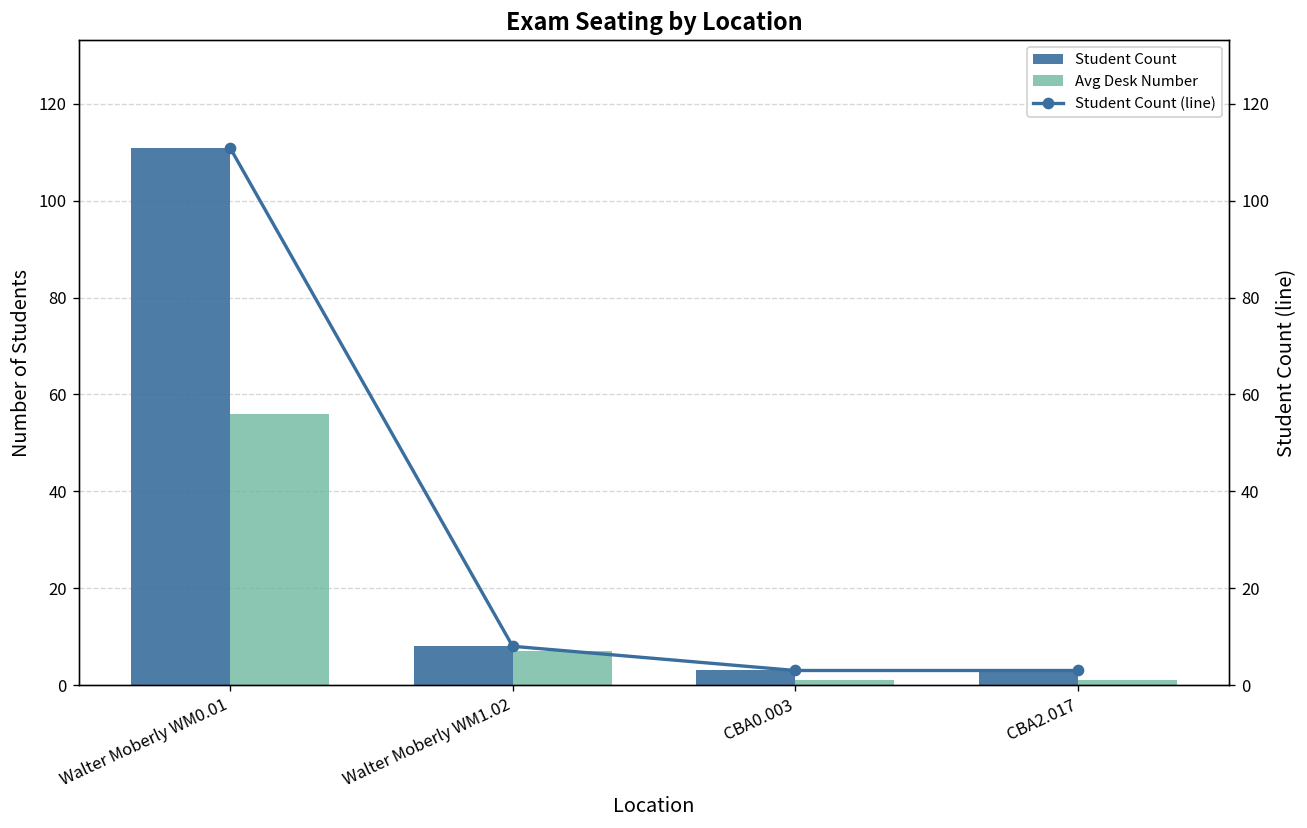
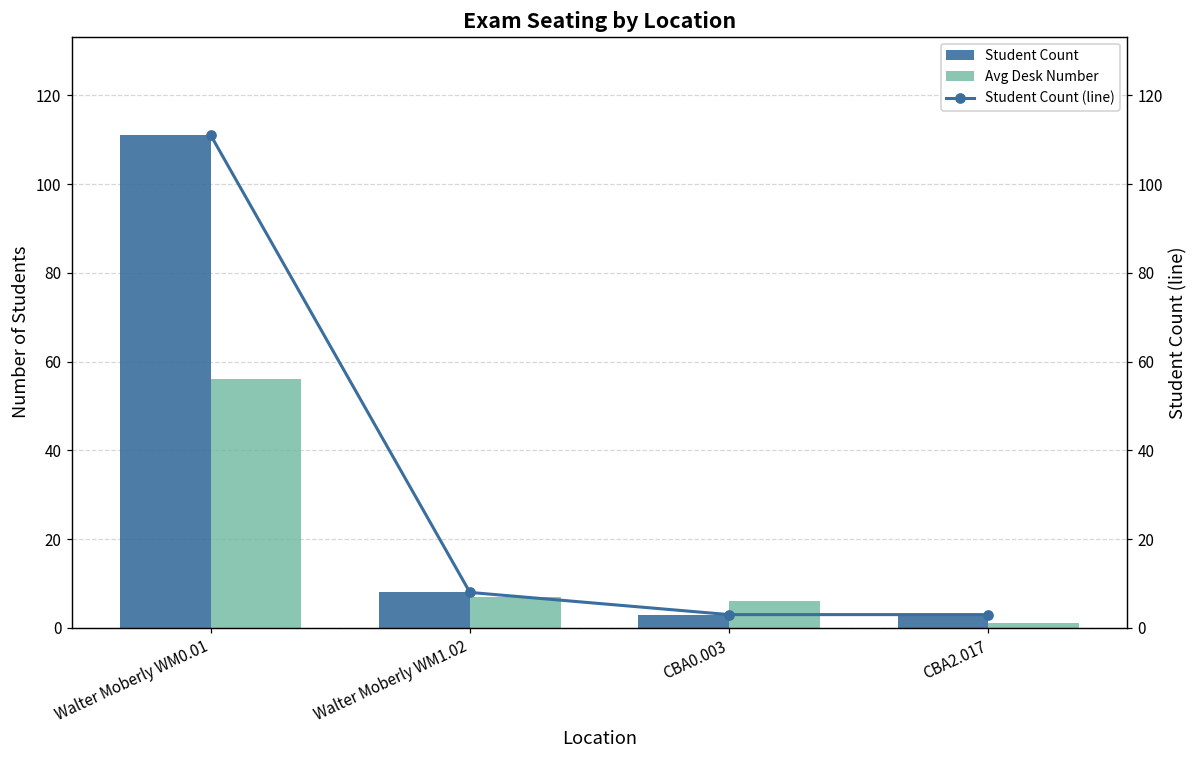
  {
    "Avg Desk Number": {
      "Walter Moberly WM0.01": 56,
      "Walter Moberly WM1.02": 7,
-     "CBA0.003": 1,
+     "CBA0.003": 6,
      "CBA2.017": 1
    }
  }
